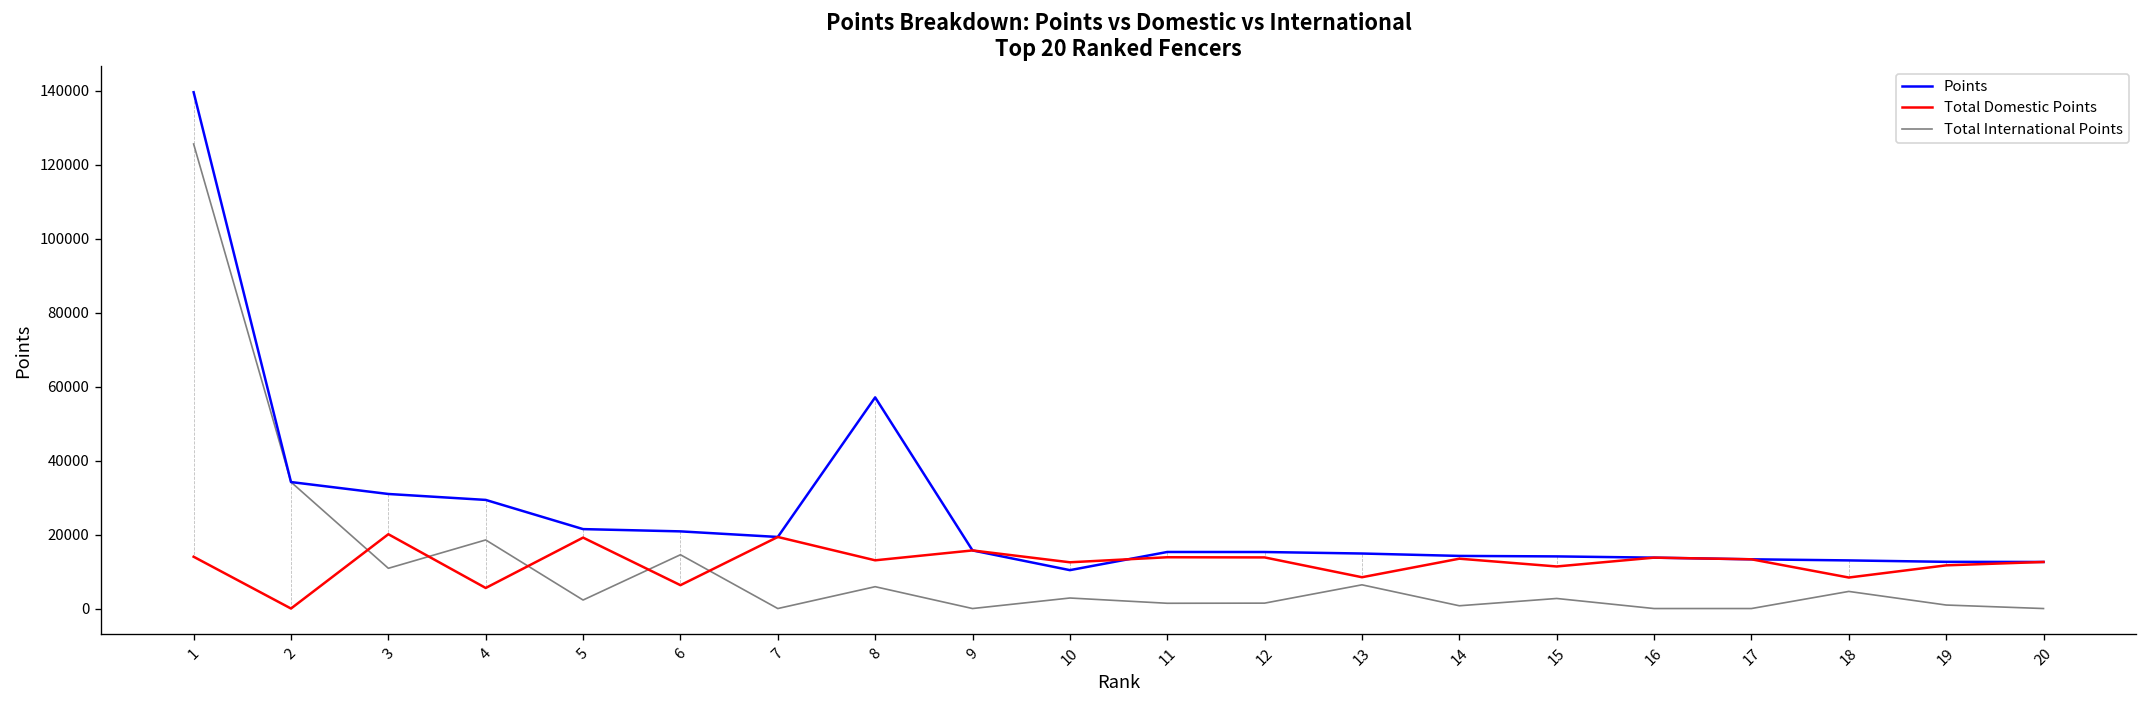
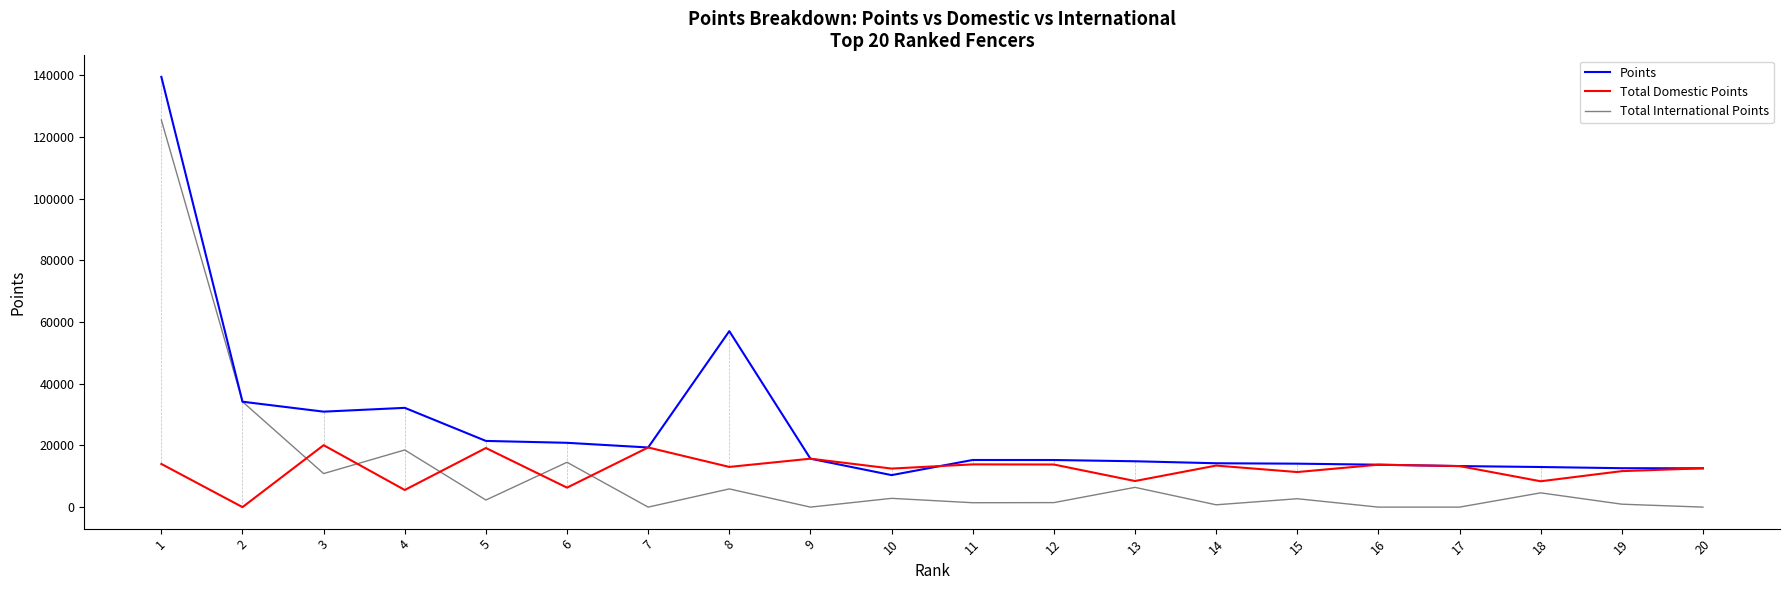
  {
    "Points": {
-     "4": 29000
+     "4": 32000
    }
  }
